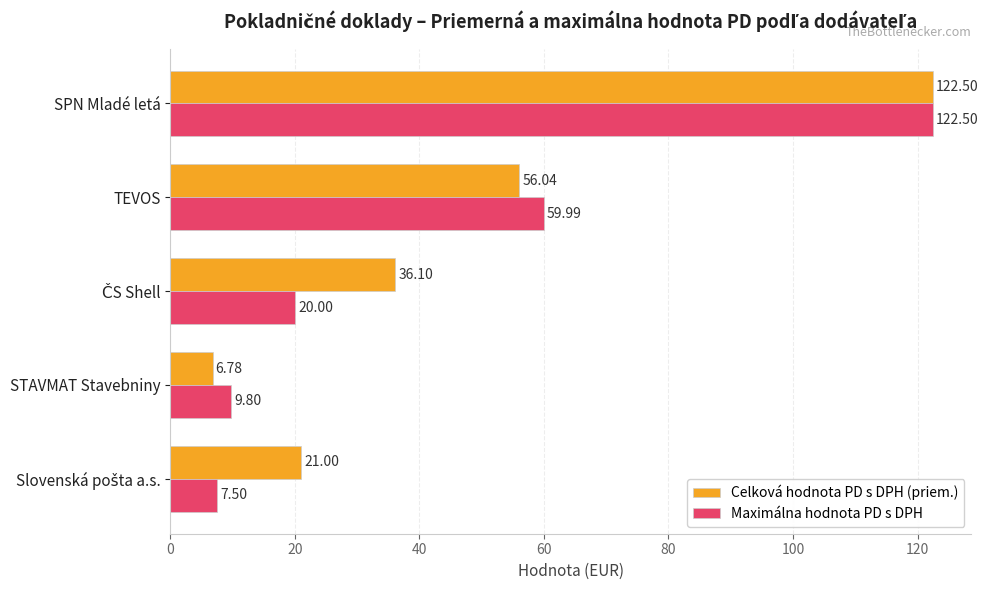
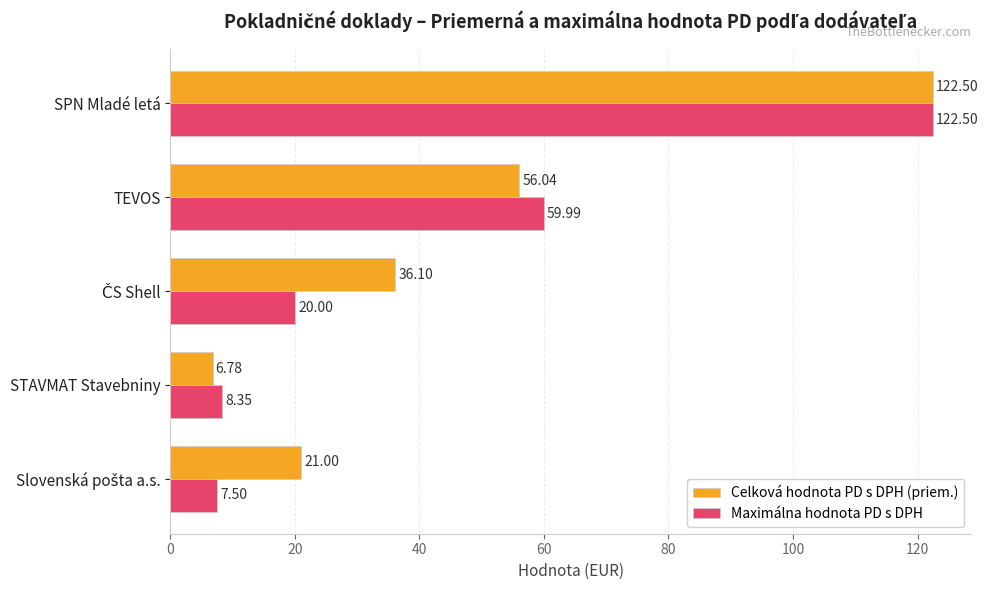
  {
    "Celková hodnota PD s DPH (priem.)": {
      "SPN Mladé letá": 122.50,
      "TEVOS": 56.04,
      "ČS Shell": 36.10,
      "STAVMAT Stavebniny": 6.78,
      "Slovenská pošta a.s.": 21.00
    },
    "Maximálna hodnota PD s DPH": {
      "SPN Mladé letá": 122.50,
      "TEVOS": 59.99,
      "ČS Shell": 20.00,
-     "STAVMAT Stavebniny": 9.80,
+     "STAVMAT Stavebniny": 8.35,
      "Slovenská pošta a.s.": 7.50
    }
  }
